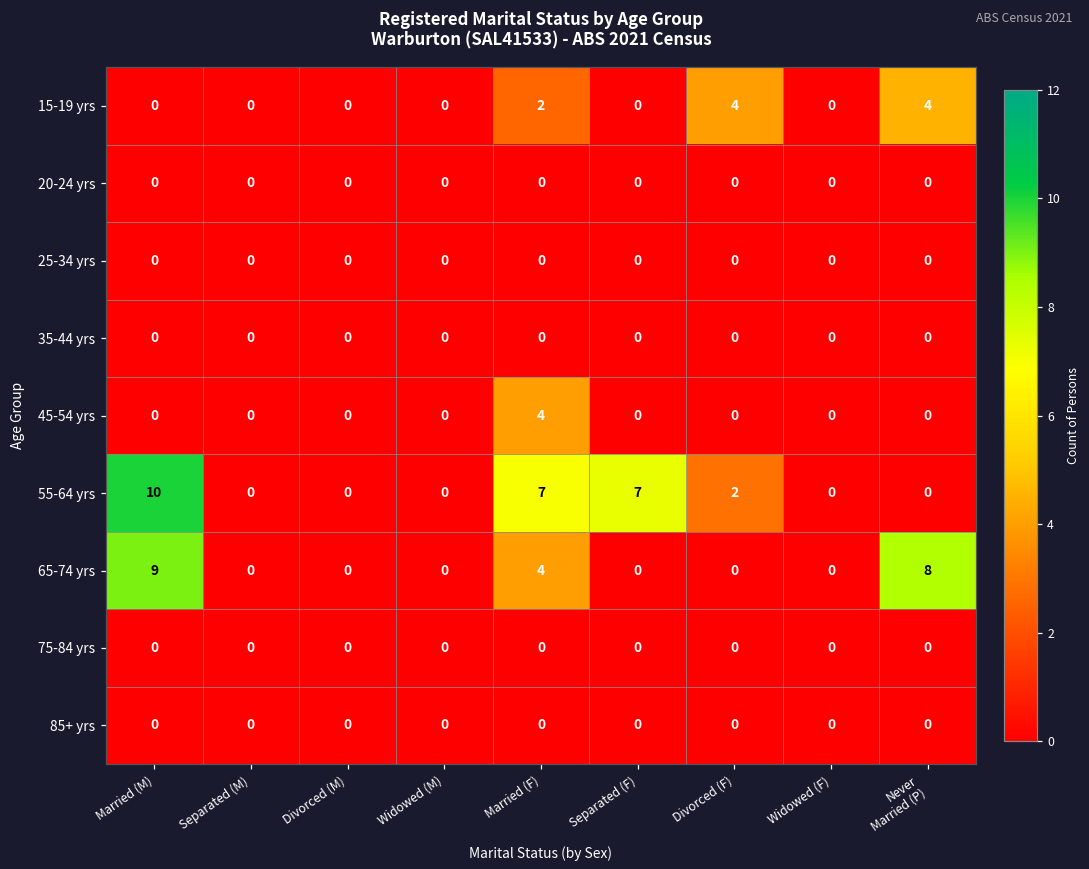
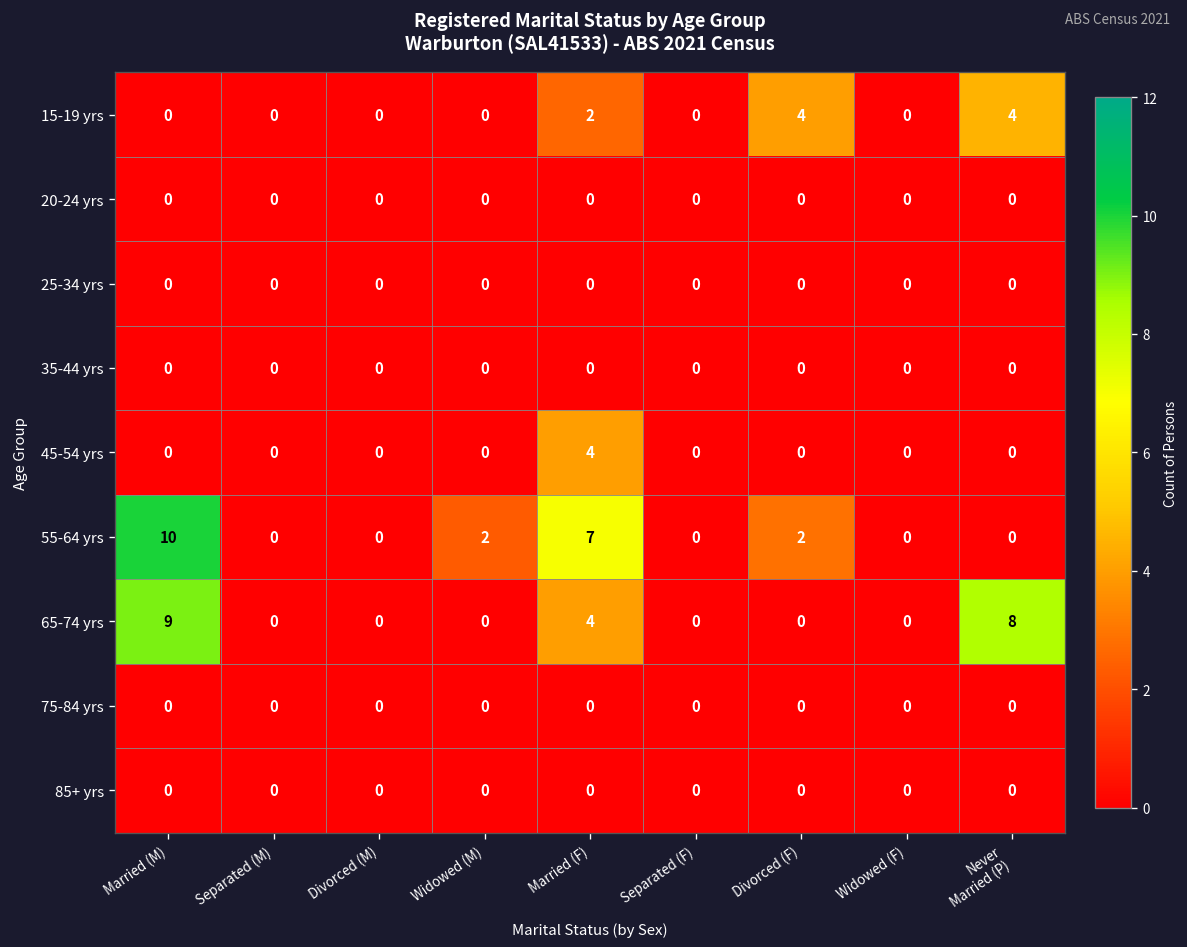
  {
    "15-19 yrs": {
      "Married (M)": 0,
      "Separated (M)": 0,
      "Divorced (M)": 0,
      "Widowed (M)": 0,
      "Married (F)": 2,
      "Separated (F)": 0,
      "Divorced (F)": 4,
      "Widowed (F)": 0,
      "Never Married (P)": 4
    },
    "20-24 yrs": {
      "Married (M)": 0,
      "Separated (M)": 0,
      "Divorced (M)": 0,
      "Widowed (M)": 0,
      "Married (F)": 0,
      "Separated (F)": 0,
      "Divorced (F)": 0,
      "Widowed (F)": 0,
      "Never Married (P)": 0
    },
    "25-34 yrs": {
      "Married (M)": 0,
      "Separated (M)": 0,
      "Divorced (M)": 0,
      "Widowed (M)": 0,
      "Married (F)": 0,
      "Separated (F)": 0,
      "Divorced (F)": 0,
      "Widowed (F)": 0,
      "Never Married (P)": 0
    },
    "35-44 yrs": {
      "Married (M)": 0,
      "Separated (M)": 0,
      "Divorced (M)": 0,
      "Widowed (M)": 0,
      "Married (F)": 0,
      "Separated (F)": 0,
      "Divorced (F)": 0,
      "Widowed (F)": 0,
      "Never Married (P)": 0
    },
    "45-54 yrs": {
      "Married (M)": 0,
      "Separated (M)": 0,
      "Divorced (M)": 0,
      "Widowed (M)": 0,
      "Married (F)": 4,
      "Separated (F)": 0,
      "Divorced (F)": 0,
      "Widowed (F)": 0,
      "Never Married (P)": 0
    },
    "55-64 yrs": {
      "Married (M)": 10,
      "Separated (M)": 0,
      "Divorced (M)": 0,
-     "Widowed (M)": 0,
+     "Widowed (M)": 2,
      "Married (F)": 7,
-     "Separated (F)": 7,
+     "Separated (F)": 0,
      "Divorced (F)": 2,
      "Widowed (F)": 0,
      "Never Married (P)": 0
    },
    "65-74 yrs": {
      "Married (M)": 9,
      "Separated (M)": 0,
      "Divorced (M)": 0,
      "Widowed (M)": 0,
      "Married (F)": 4,
      "Separated (F)": 0,
      "Divorced (F)": 0,
      "Widowed (F)": 0,
      "Never Married (P)": 8
    },
    "75-84 yrs": {
      "Married (M)": 0,
      "Separated (M)": 0,
      "Divorced (M)": 0,
      "Widowed (M)": 0,
      "Married (F)": 0,
      "Separated (F)": 0,
      "Divorced (F)": 0,
      "Widowed (F)": 0,
      "Never Married (P)": 0
    },
    "85+ yrs": {
      "Married (M)": 0,
      "Separated (M)": 0,
      "Divorced (M)": 0,
      "Widowed (M)": 0,
      "Married (F)": 0,
      "Separated (F)": 0,
      "Divorced (F)": 0,
      "Widowed (F)": 0,
      "Never Married (P)": 0
    }
  }
